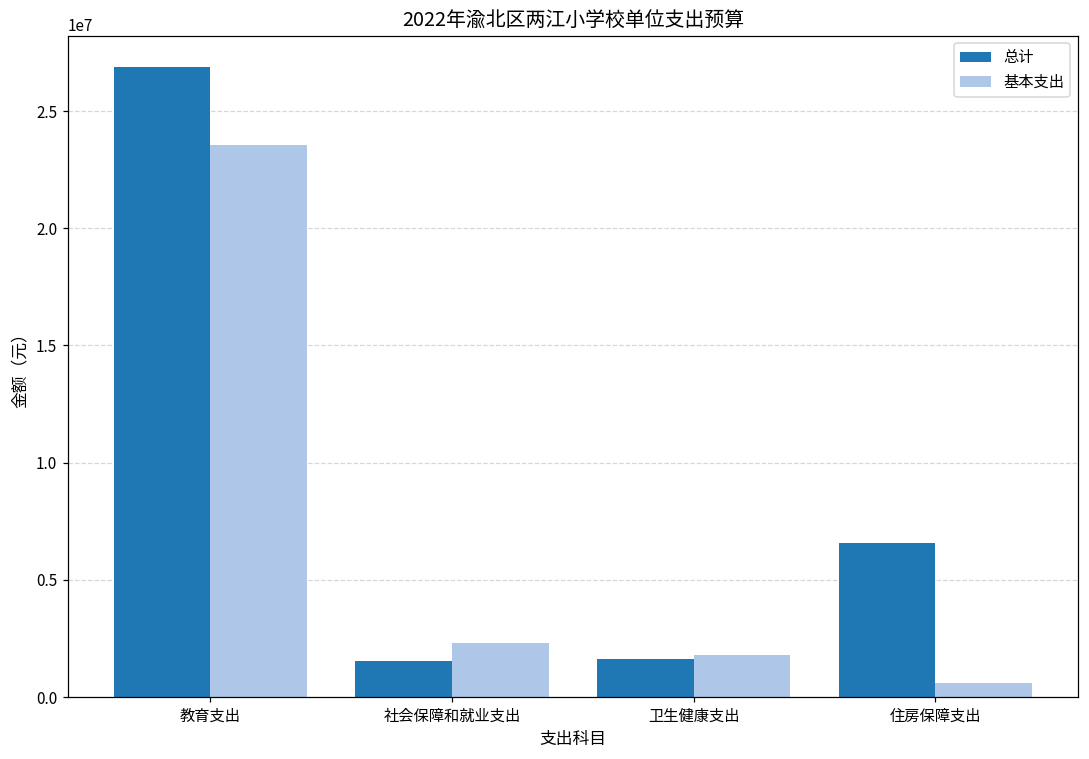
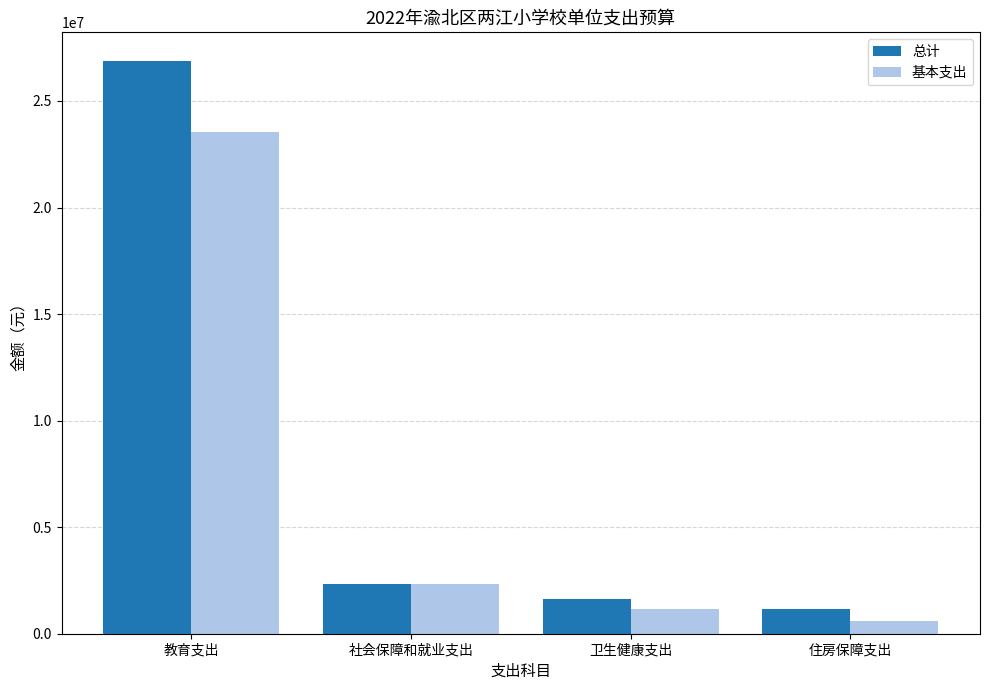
  {
    "总计": {
      "教育支出": 26900000,
-     "社会保障和就业支出": 1500000,
+     "社会保障和就业支出": 2300000,
      "卫生健康支出": 1600000,
-     "住房保障支出": 6600000
+     "住房保障支出": 1200000
    },
    "基本支出": {
      "教育支出": 23600000,
      "社会保障和就业支出": 2300000,
-     "卫生健康支出": 1800000,
+     "卫生健康支出": 1200000,
      "住房保障支出": 600000
    }
  }
